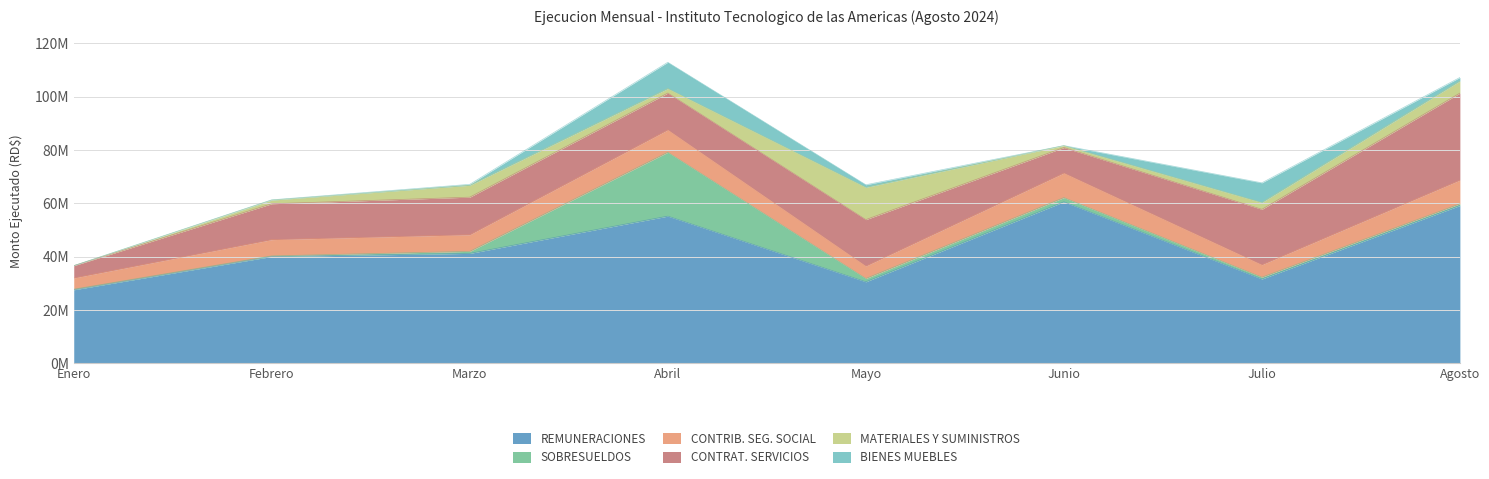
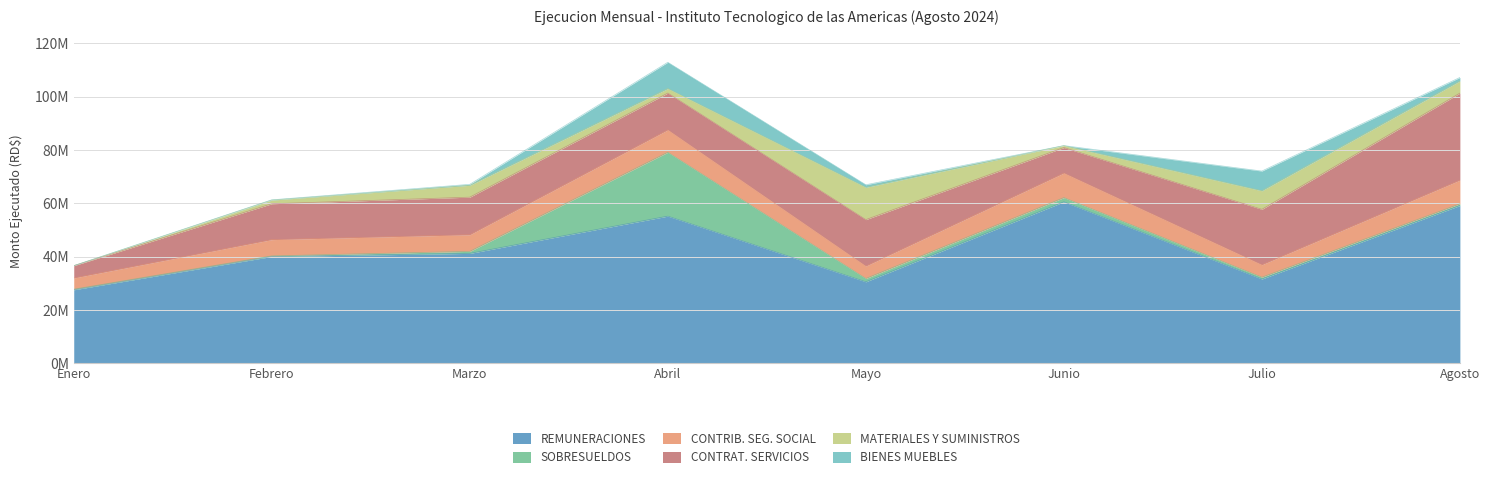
  {
    "MATERIALES Y SUMINISTROS": {
      "Abril": 2000000,
      "Mayo": 12000000,
-     "Julio": 3000000,
+     "Julio": 7000000,
      "Agosto": 5000000
    }
  }
